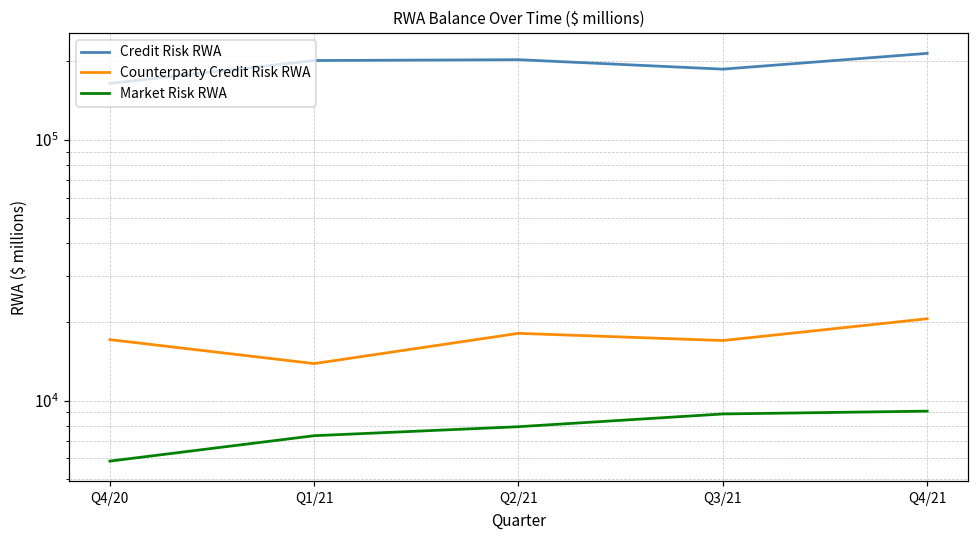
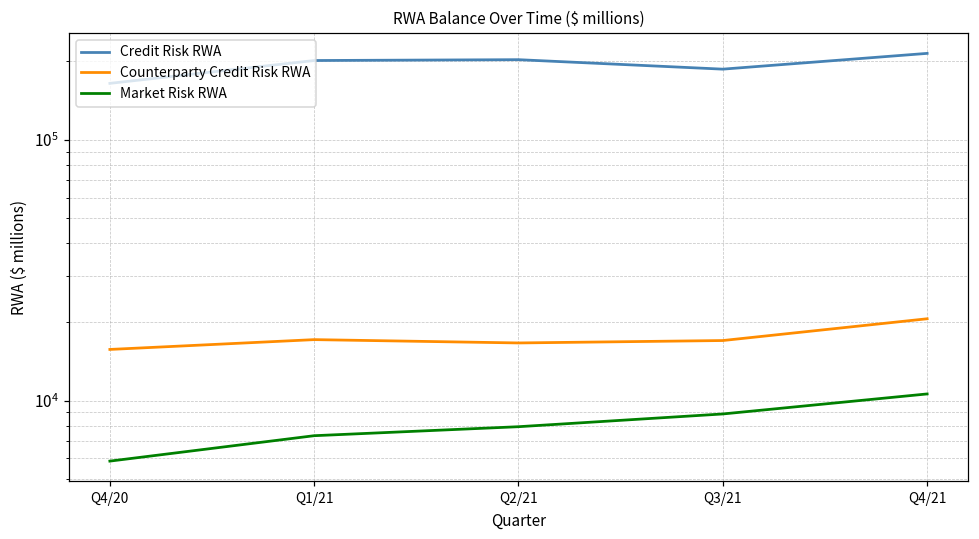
  {
    "Credit Risk RWA": {
      "Q2/21": 200000,
      "Q3/21": 190000,
      "Q4/21": 210000
    },
    "Counterparty Credit Risk RWA": {
-     "Q4/20": 17000,
-     "Q1/21": 14000,
-     "Q2/21": 18000,
+     "Q4/20": 16000,
+     "Q1/21": 17000,
+     "Q2/21": 17000,
      "Q3/21": 17000,
      "Q4/21": 21000
    },
    "Market Risk RWA": {
      "Q4/20": 5900,
      "Q1/21": 7300,
      "Q2/21": 7900,
      "Q3/21": 8900,
-     "Q4/21": 9100
+     "Q4/21": 11000
    }
  }
